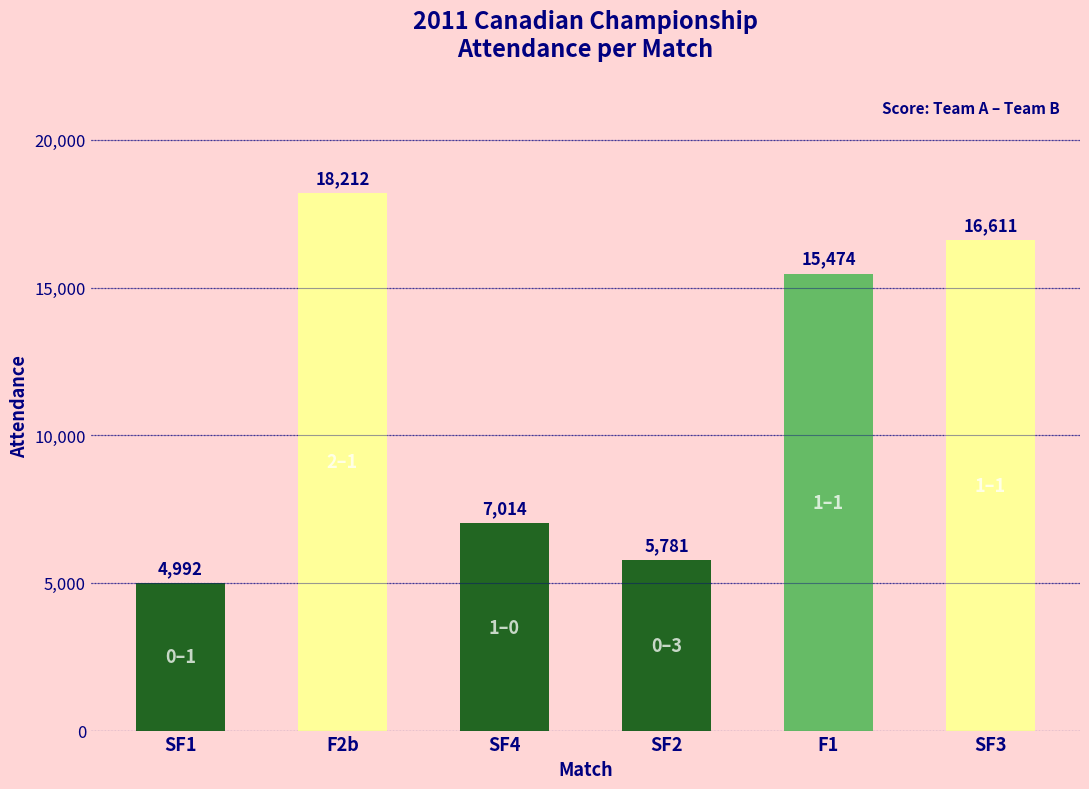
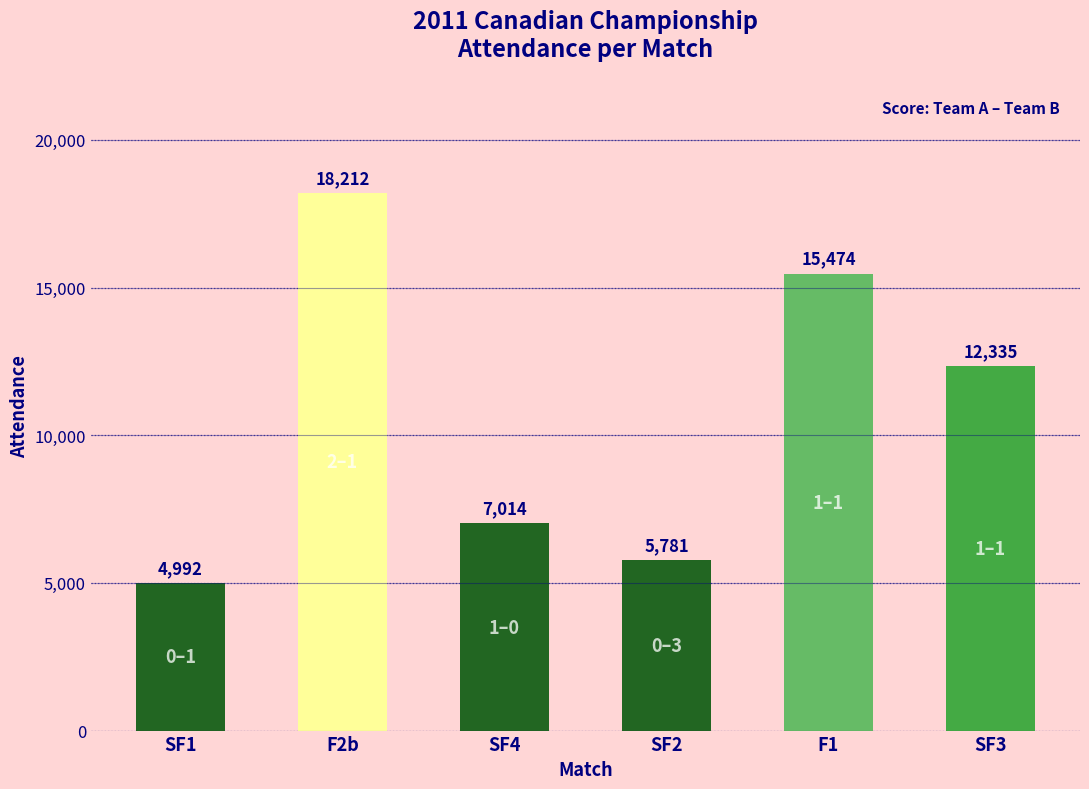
  {
    "SF1": "4,992",
    "F2b": "18,212",
    "SF4": "7,014",
    "SF2": "5,781",
    "F1": "15,474",
-   "SF3": "16,611"
+   "SF3": "12,335"
  }
